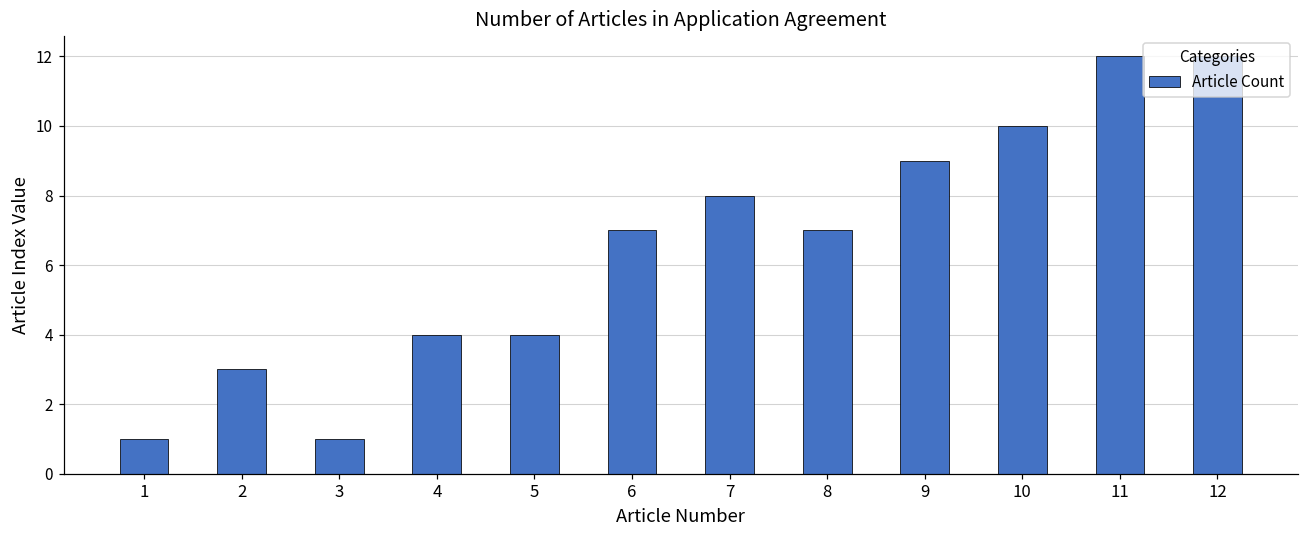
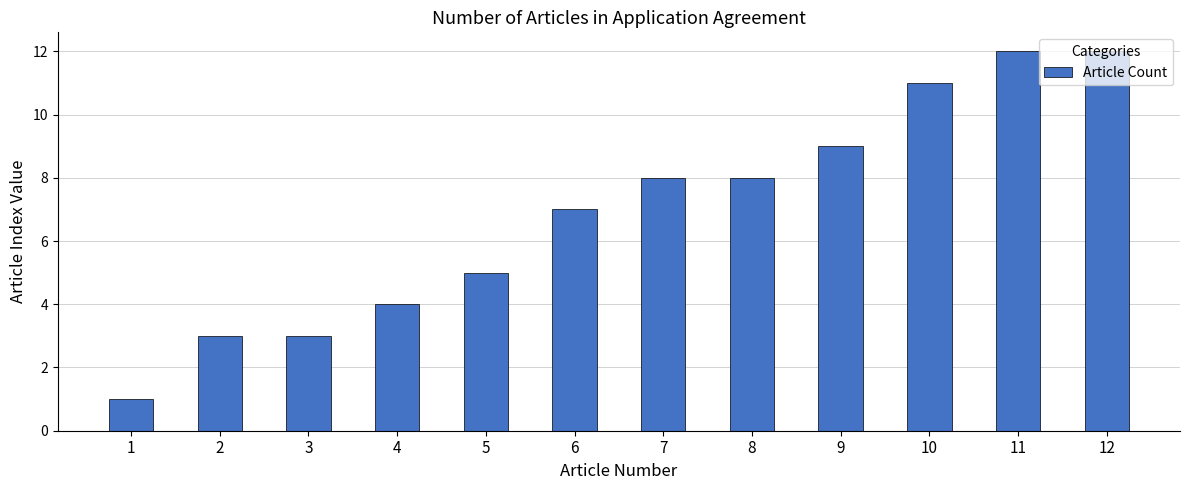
  {
    "1": 1,
    "2": 3,
-   "3": 1,
+   "3": 3,
    "4": 4,
-   "5": 4,
+   "5": 5,
    "6": 7,
    "7": 8,
-   "8": 7,
+   "8": 8,
    "9": 9,
-   "10": 10,
+   "10": 11,
    "11": 12
  }
